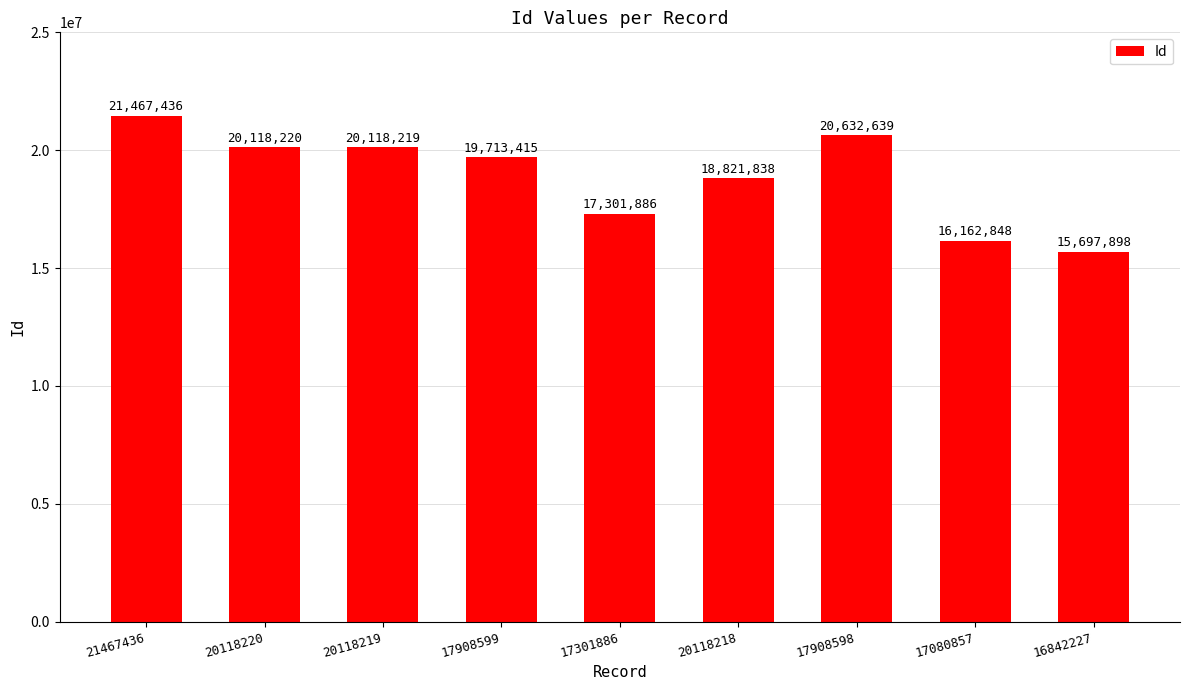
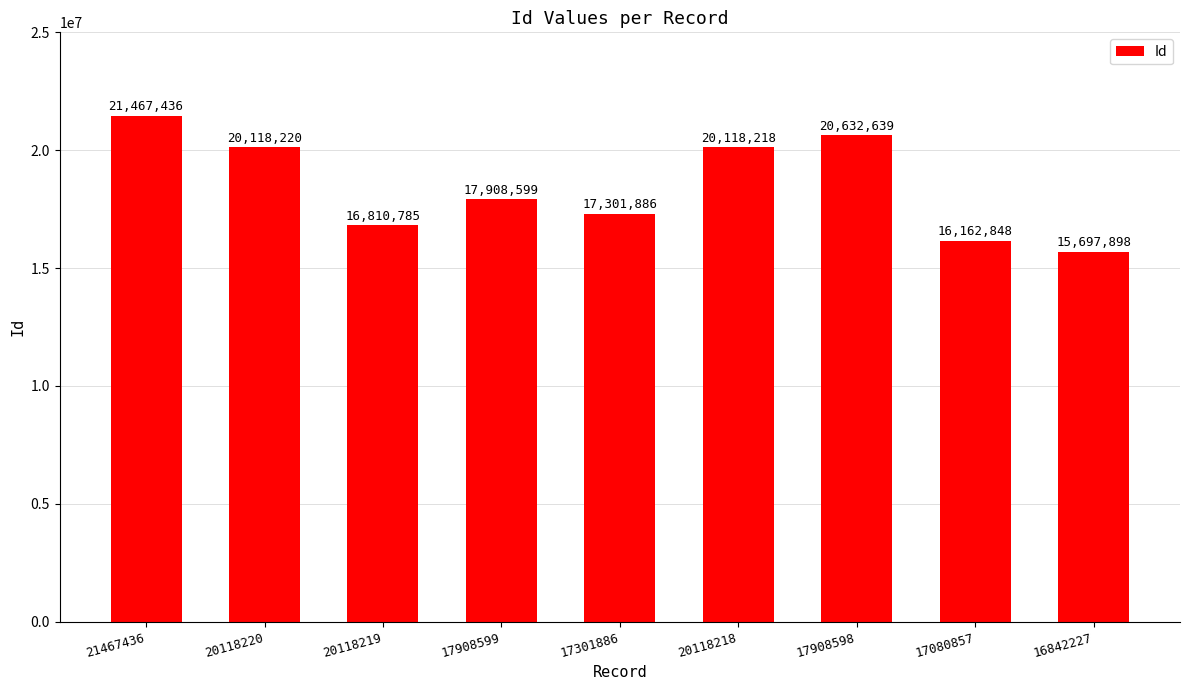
  {
    "21467436": "21,467,436",
    "20118220": "20,118,220",
-   "20118219": "20,118,219",
-   "17908599": "19,713,415",
+   "20118219": "16,810,785",
+   "17908599": "17,908,599",
    "17301886": "17,301,886",
-   "20118218": "18,821,838",
+   "20118218": "20,118,218",
    "17908598": "20,632,639",
    "17080857": "16,162,848",
    "16842227": "15,697,898"
  }
